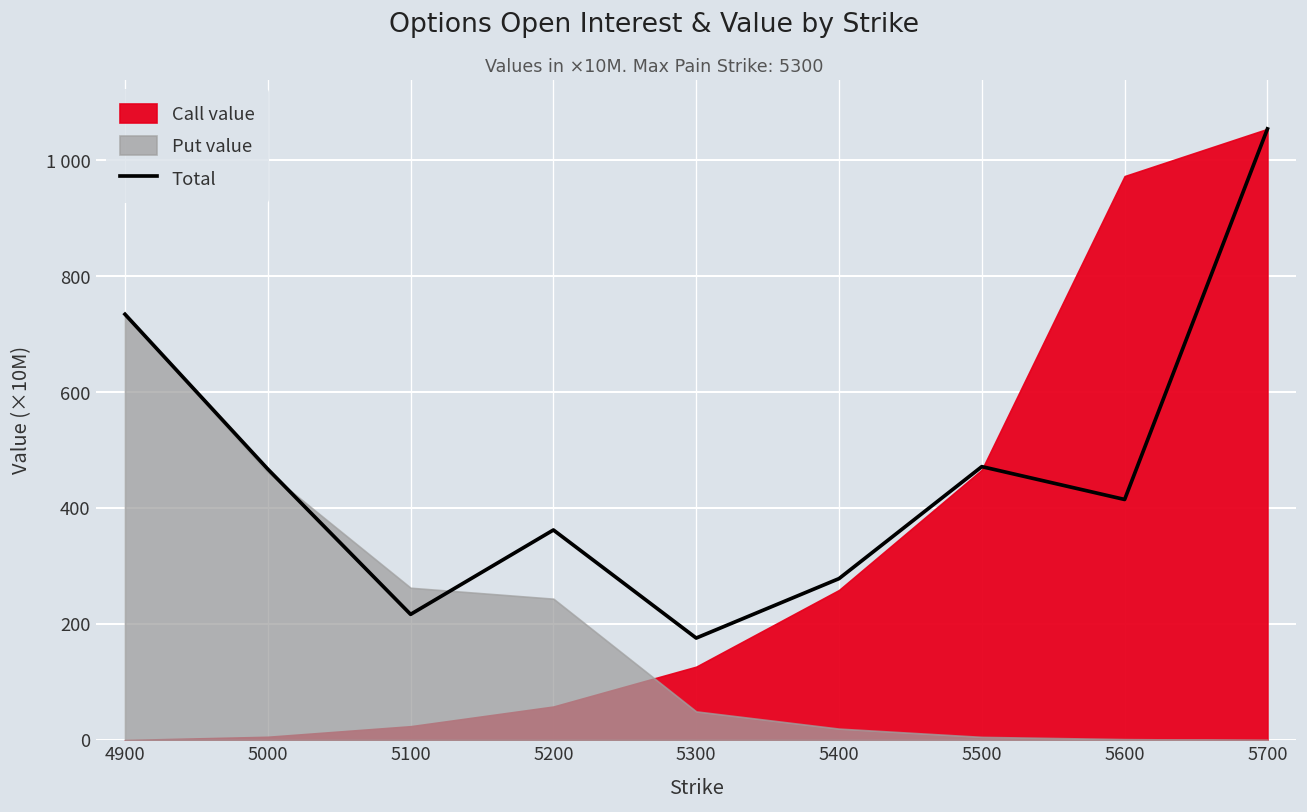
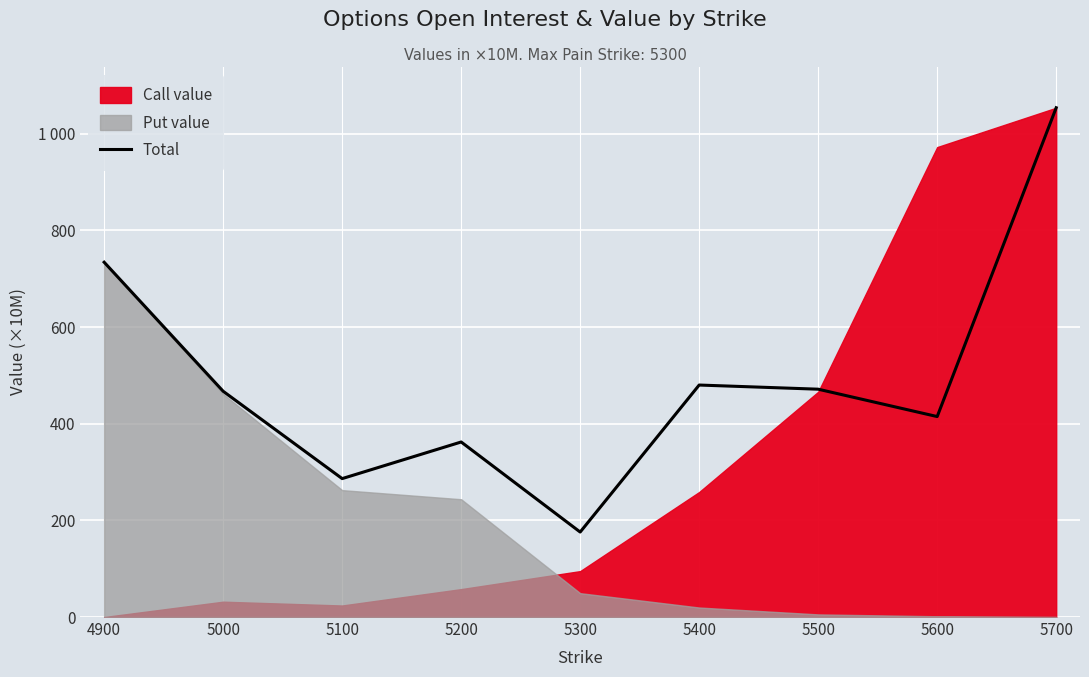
  {
    "Call value": {
      "4900": 0,
-     "5000": 10,
+     "5000": 30,
      "5100": 20,
      "5200": 60,
-     "5300": 130,
+     "5300": 100,
      "5400": 260,
      "5500": 470,
      "5600": 970
    },
    "Total": {
      "5000": 470,
-     "5100": 220,
+     "5100": 290,
      "5200": 360,
      "5300": 180,
-     "5400": 280,
+     "5400": 480,
      "5500": 470,
      "5600": 410
    },
    "Put value": {
      "5000": 460,
      "5100": 260,
      "5200": 240,
      "5300": 50,
      "5400": 20,
      "5500": 10,
      "5700": 0
    }
  }
